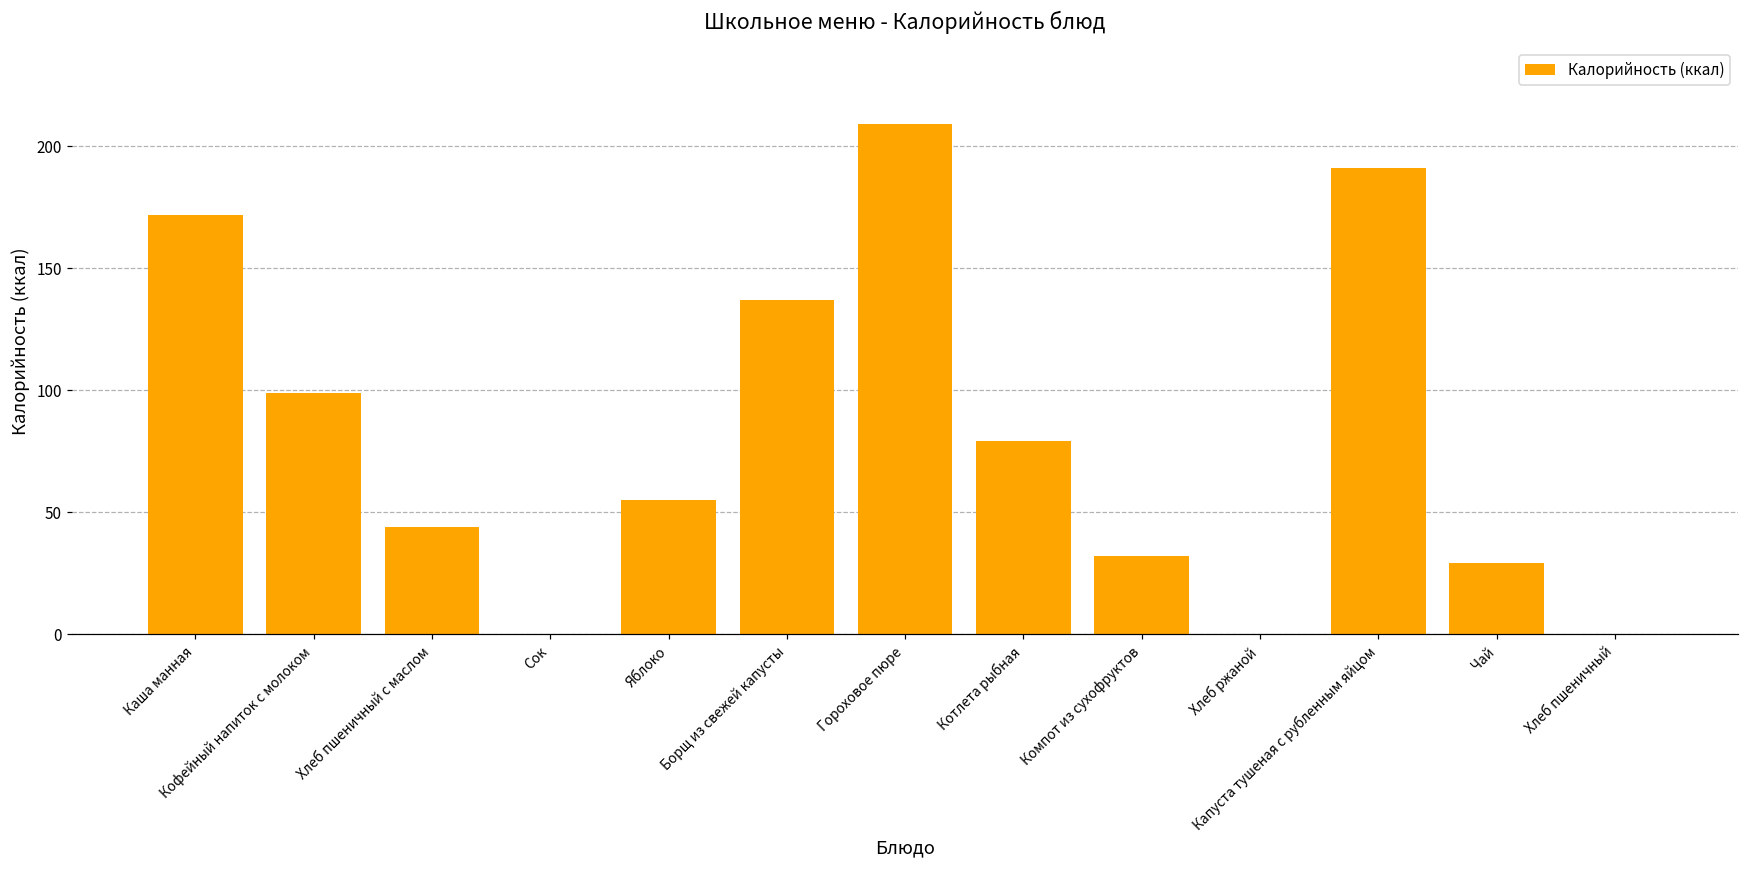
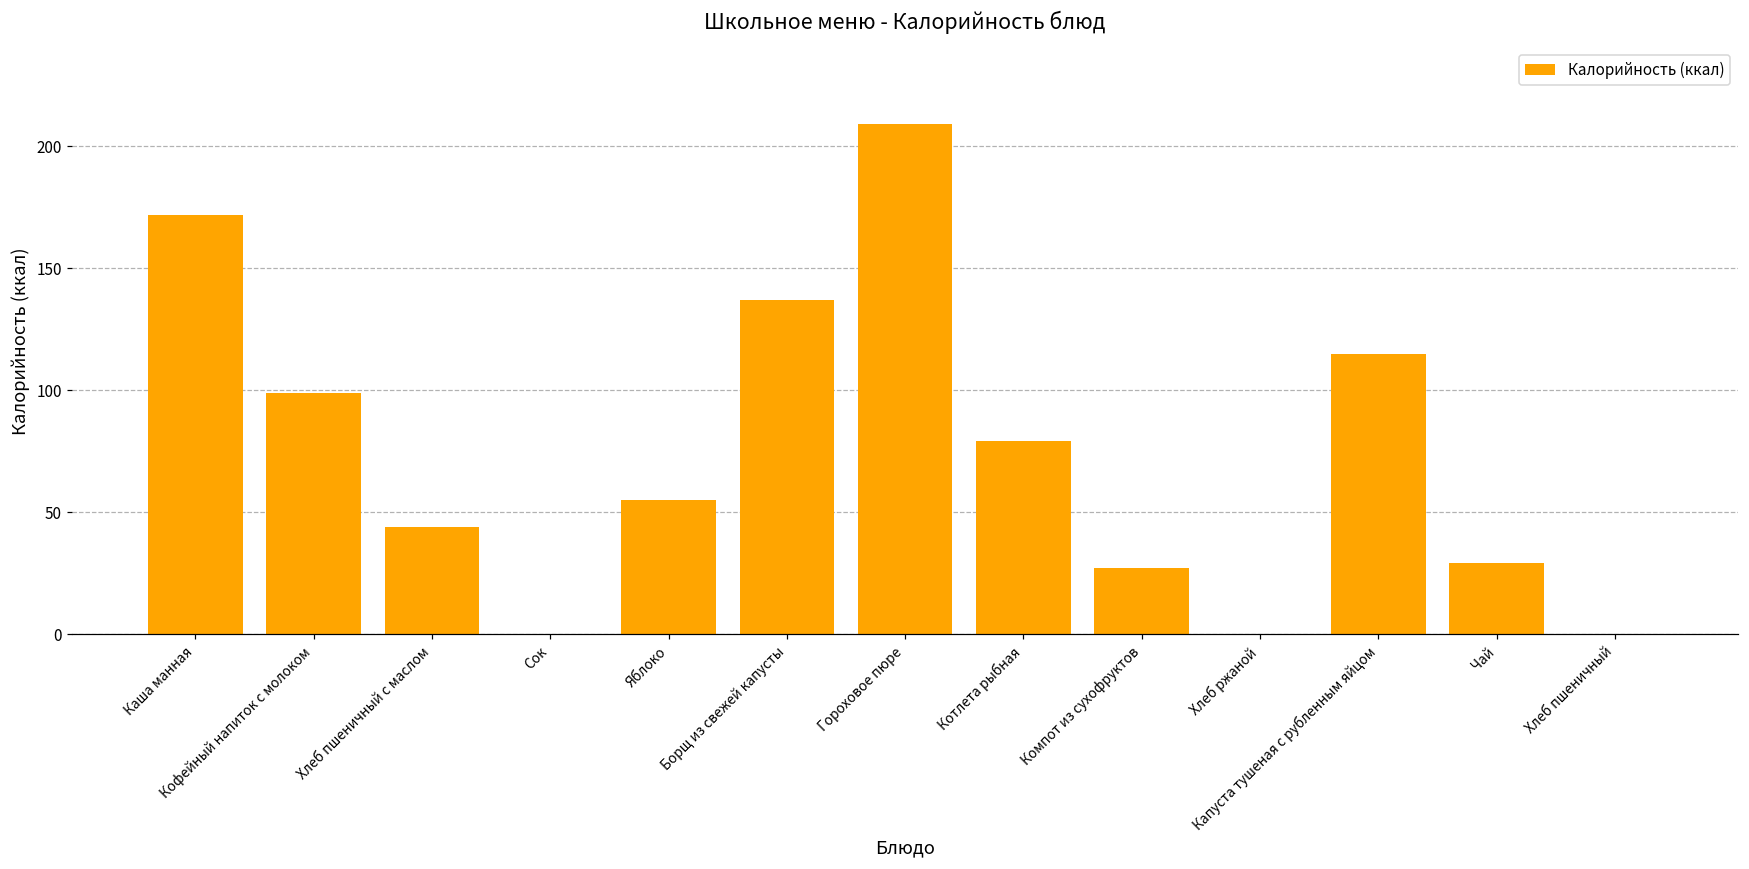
  {
    "Каша манная": 172,
    "Кофейный напиток с молоком": 99,
    "Хлеб пшеничный с маслом": 44,
    "Сок": 0,
    "Яблоко": 55,
    "Борщ из свежей капусты": 137,
    "Гороховое пюре": 209,
    "Котлета рыбная": 79,
-   "Компот из сухофруктов": 32,
+   "Компот из сухофруктов": 27,
    "Хлеб ржаной": 0,
-   "Капуста тушеная с рубленным яйцом": 191,
+   "Капуста тушеная с рубленным яйцом": 115,
    "Чай": 29,
    "Хлеб пшеничный": 0
  }
